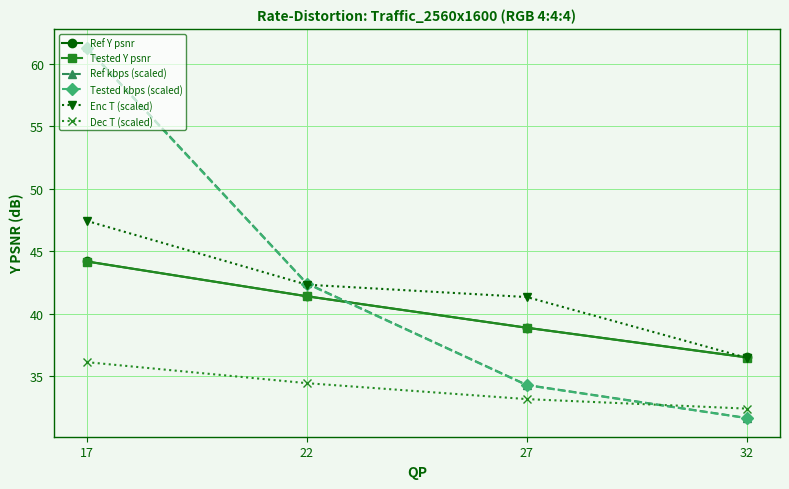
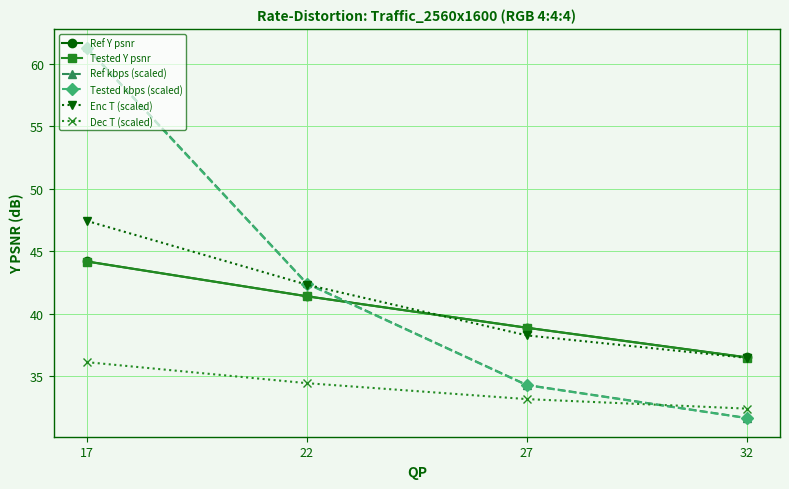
  {
    "Enc T (scaled)": {
      "17": 47.4,
-     "27": 41.3
+     "27": 38.3
    }
  }
